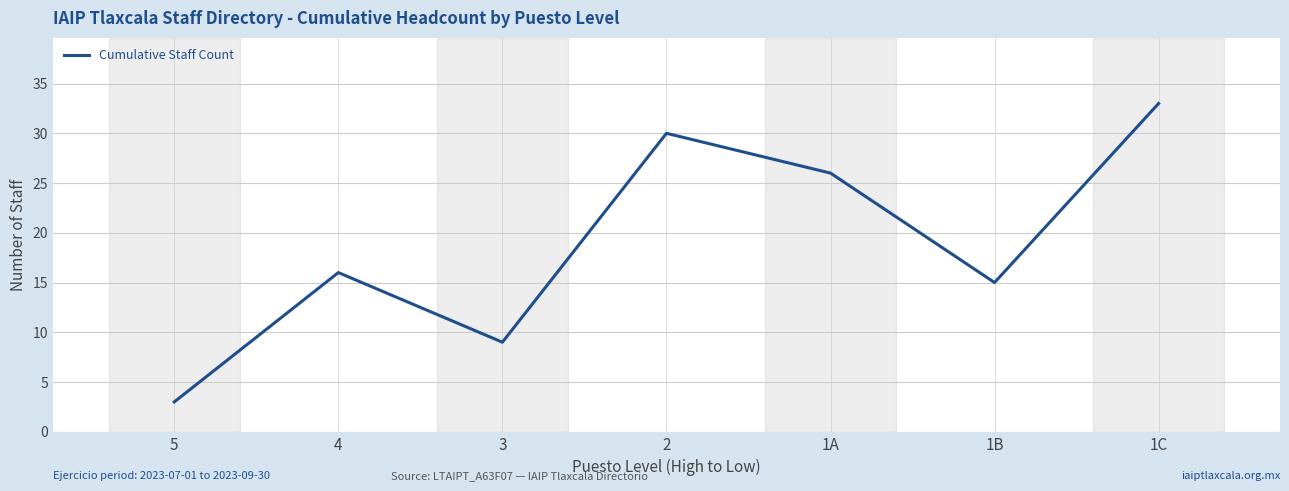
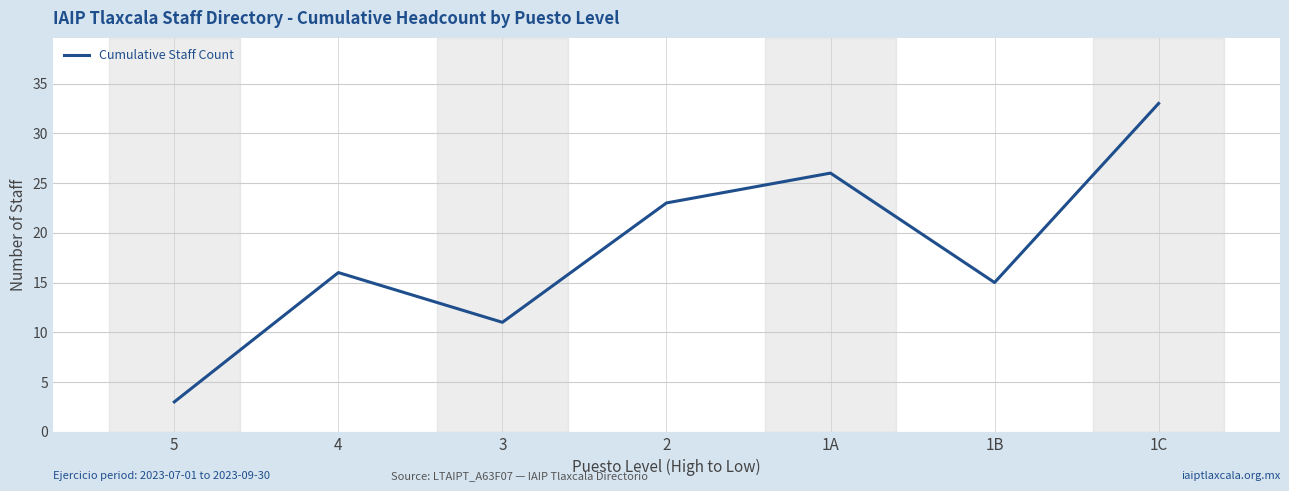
  {
    "5": 3,
    "4": 16,
-   "3": 9,
-   "2": 30,
+   "3": 11,
+   "2": 23,
    "1A": 26,
    "1B": 15,
    "1C": 33
  }
